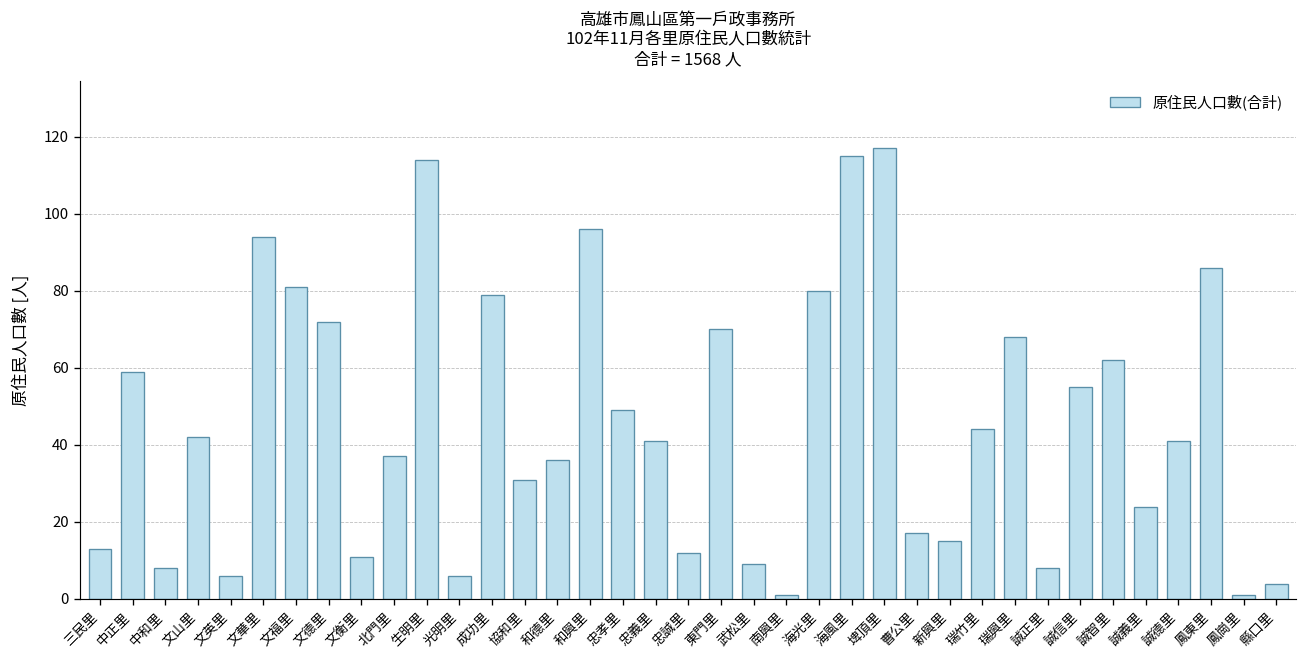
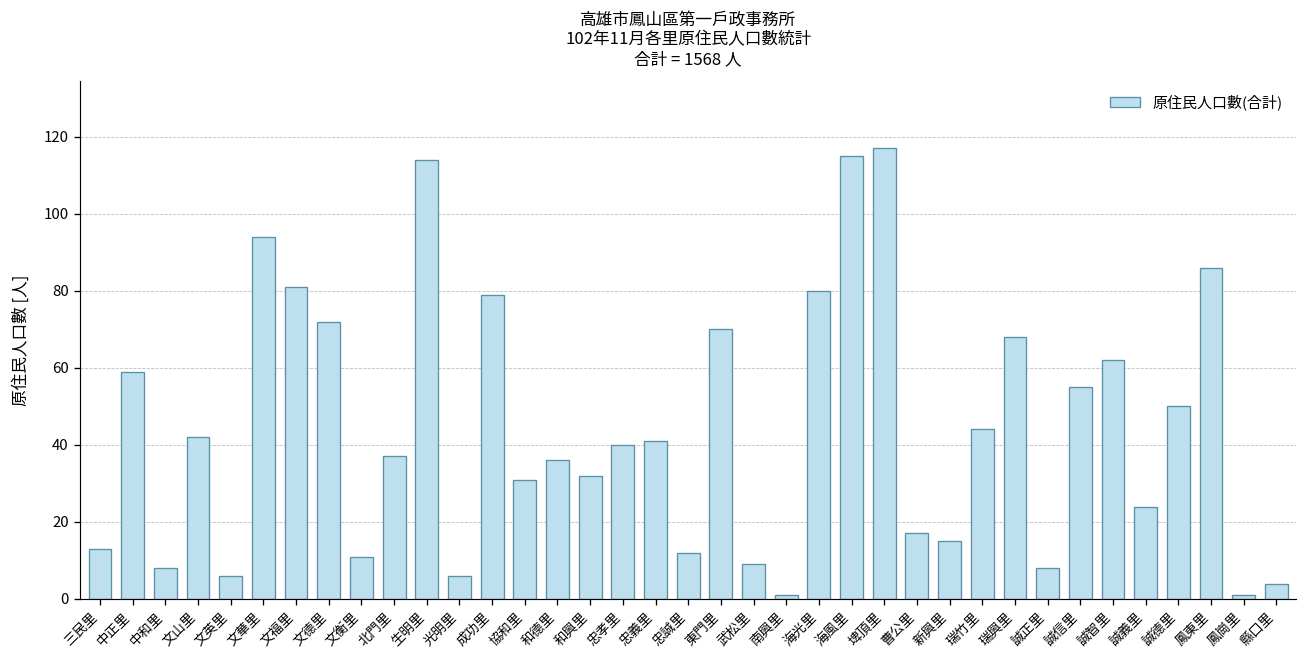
  {
    "三民里": 13,
    "中正里": 59,
    "中和里": 8,
    "文山里": 42,
    "文英里": 6,
    "文華里": 94,
    "文福里": 81,
    "文德里": 72,
    "文衡里": 11,
    "北門里": 37,
    "生明里": 114,
    "光明里": 6,
    "成功里": 79,
    "協和里": 31,
    "和德里": 36,
-   "和興里": 96,
-   "忠孝里": 49,
+   "和興里": 32,
+   "忠孝里": 40,
    "忠義里": 41,
    "忠誠里": 12,
    "東門里": 70,
    "武松里": 9,
    "南興里": 1,
    "海光里": 80,
    "海風里": 115,
    "埤頂里": 117,
    "曹公里": 17,
    "新興里": 15,
    "瑞竹里": 44,
    "瑞興里": 68,
    "誠正里": 8,
    "誠信里": 55,
    "誠智里": 62,
    "誠義里": 24,
-   "誠德里": 41,
+   "誠德里": 50,
    "鳳東里": 86,
    "鳳崗里": 1,
    "縣口里": 4
  }
